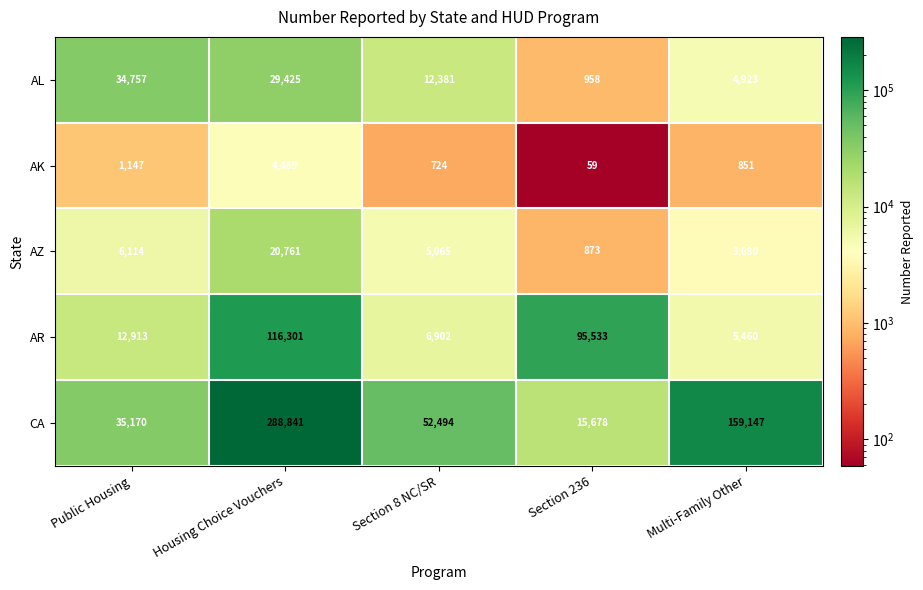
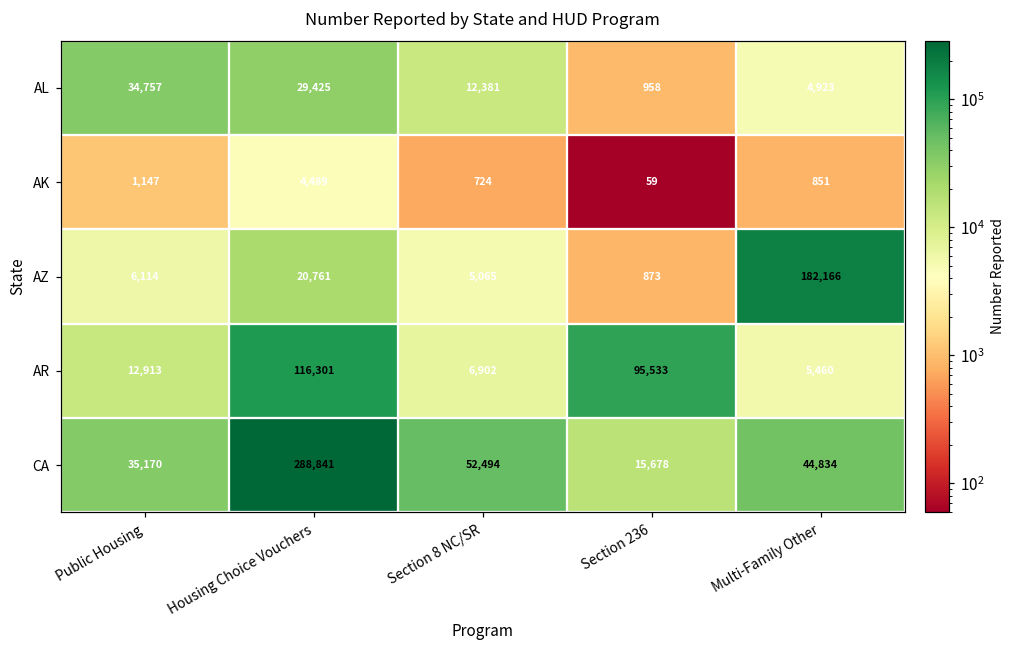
  {
    "AL": {
      "Public Housing": "34,757",
      "Housing Choice Vouchers": "29,425",
      "Section 8 NC/SR": "12,381",
      "Section 236": "958",
      "Multi-Family Other": "4,923"
    },
    "AK": {
      "Public Housing": "1,147",
      "Housing Choice Vouchers": "4,489",
      "Section 8 NC/SR": "724",
      "Section 236": "59",
      "Multi-Family Other": "851"
    },
    "AZ": {
      "Public Housing": "6,114",
      "Housing Choice Vouchers": "20,761",
      "Section 8 NC/SR": "5,065",
      "Section 236": "873",
-     "Multi-Family Other": "3,680"
+     "Multi-Family Other": "182,166"
    },
    "AR": {
      "Public Housing": "12,913",
      "Housing Choice Vouchers": "116,301",
      "Section 8 NC/SR": "6,902",
      "Section 236": "95,533",
      "Multi-Family Other": "5,460"
    },
    "CA": {
      "Public Housing": "35,170",
      "Housing Choice Vouchers": "288,841",
      "Section 8 NC/SR": "52,494",
      "Section 236": "15,678",
-     "Multi-Family Other": "159,147"
+     "Multi-Family Other": "44,834"
    }
  }
